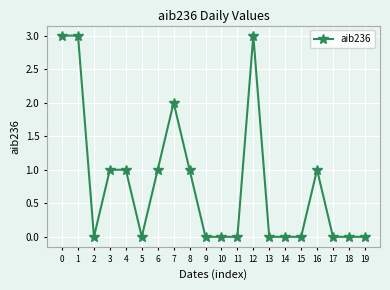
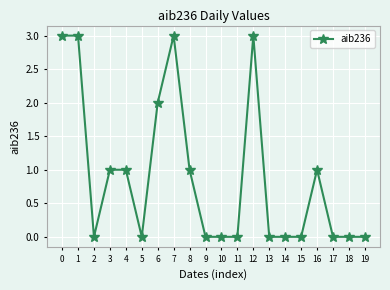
  {
    "0": 3,
    "1": 3,
    "2": 0,
    "3": 1,
    "4": 1,
    "5": 0,
-   "6": 1,
-   "7": 2,
+   "6": 2,
+   "7": 3,
    "8": 1,
    "9": 0,
    "10": 0,
    "11": 0,
    "12": 3,
    "13": 0,
    "14": 0,
    "15": 0,
    "16": 1,
    "17": 0,
    "18": 0,
    "19": 0
  }
